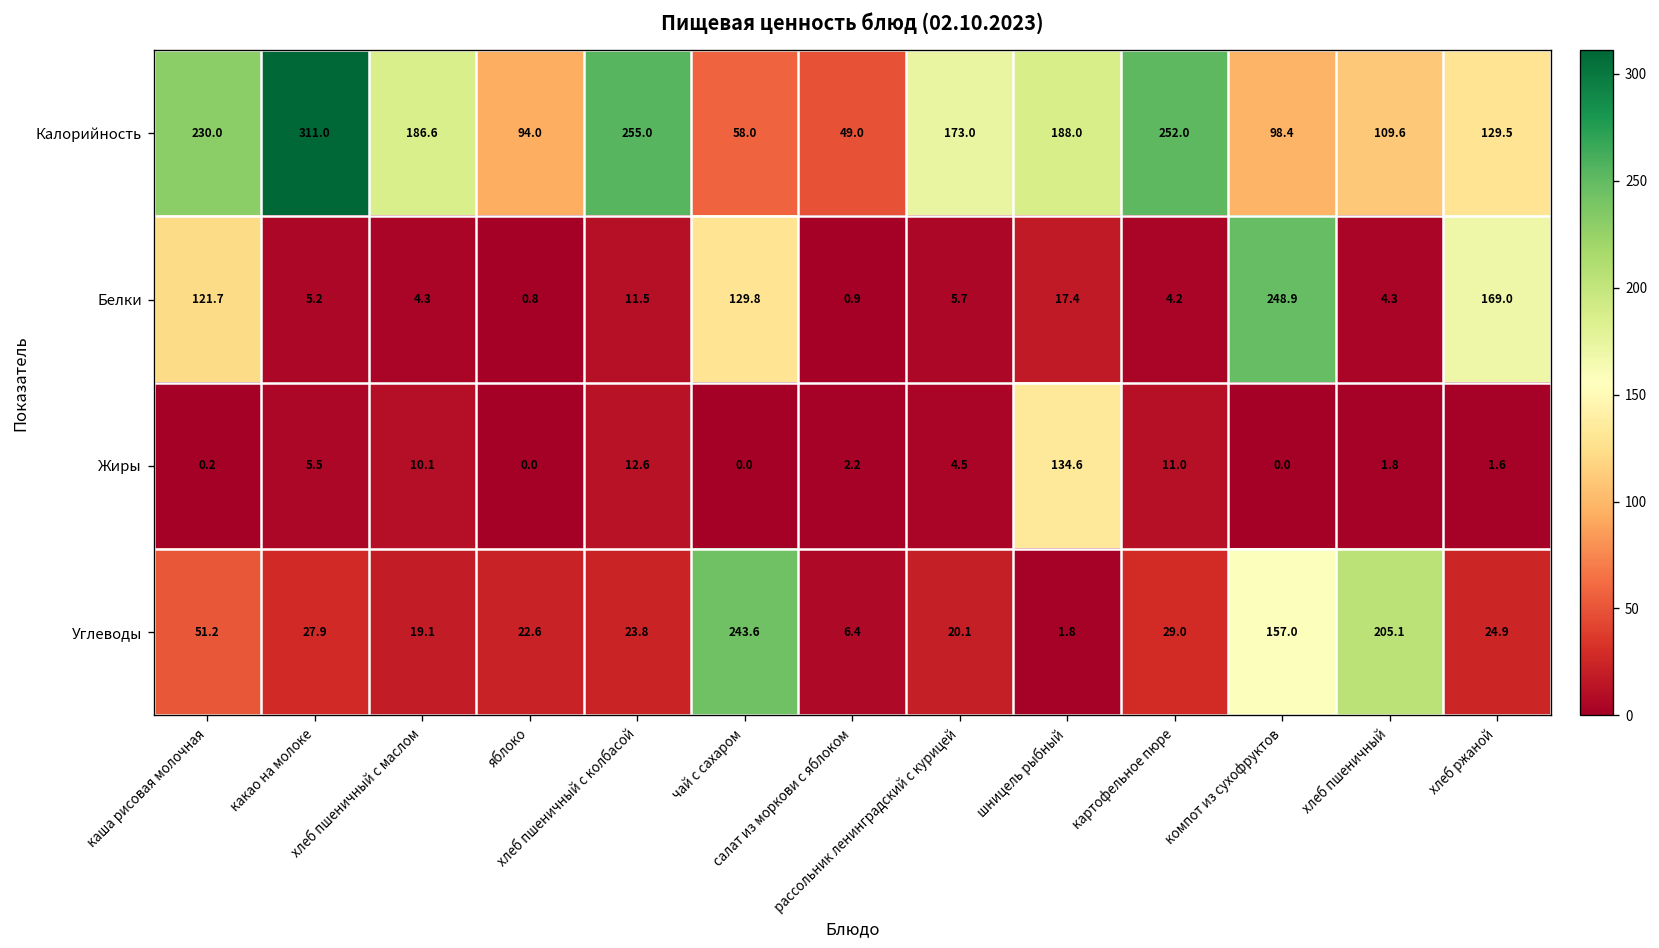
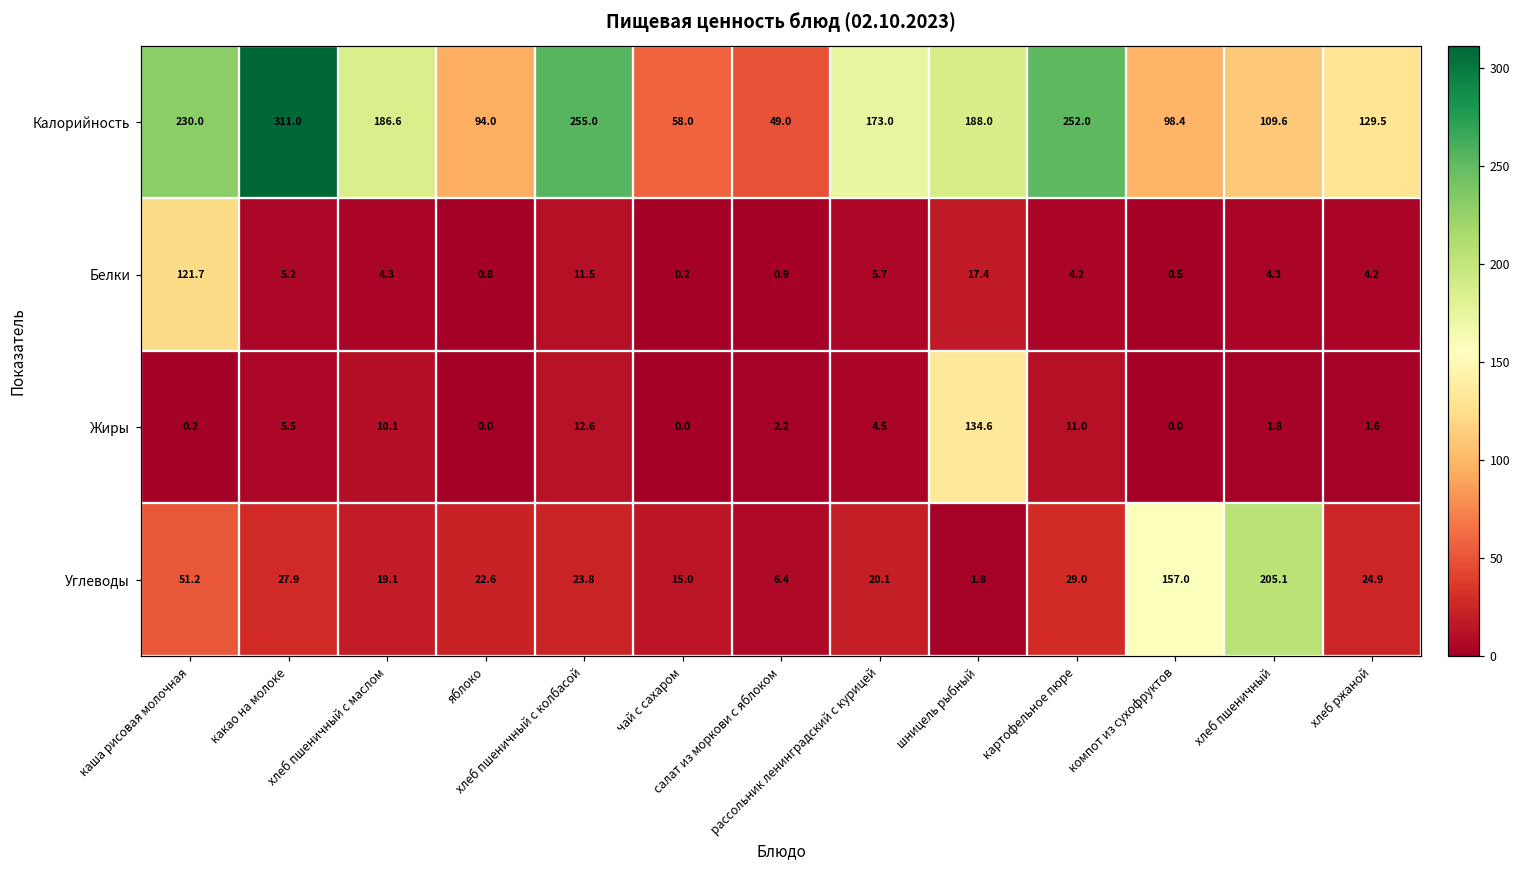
  {
    "Калорийность": {
      "каша рисовая молочная": 230.0,
      "какао на молоке": 311.0,
      "хлеб пшеничный с маслом": 186.6,
      "яблоко": 94.0,
      "хлеб пшеничный с колбасой": 255.0,
      "чай с сахаром": 58.0,
      "салат из моркови с яблоком": 49.0,
      "рассольник ленинградский с курицей": 173.0,
      "шницель рыбный": 188.0,
      "картофельное пюре": 252.0,
      "компот из сухофруктов": 98.4,
      "хлеб пшеничный": 109.6,
      "хлеб ржаной": 129.5
    },
    "Белки": {
      "каша рисовая молочная": 121.7,
      "какао на молоке": 5.2,
      "хлеб пшеничный с маслом": 4.3,
      "яблоко": 0.8,
      "хлеб пшеничный с колбасой": 11.5,
-     "чай с сахаром": 129.8,
+     "чай с сахаром": 0.2,
      "салат из моркови с яблоком": 0.9,
      "рассольник ленинградский с курицей": 5.7,
      "шницель рыбный": 17.4,
      "картофельное пюре": 4.2,
-     "компот из сухофруктов": 248.9,
+     "компот из сухофруктов": 0.5,
      "хлеб пшеничный": 4.3,
-     "хлеб ржаной": 169.0
+     "хлеб ржаной": 4.2
    },
    "Жиры": {
      "каша рисовая молочная": 0.2,
      "какао на молоке": 5.5,
      "хлеб пшеничный с маслом": 10.1,
      "яблоко": 0.0,
      "хлеб пшеничный с колбасой": 12.6,
      "чай с сахаром": 0.0,
      "салат из моркови с яблоком": 2.2,
      "рассольник ленинградский с курицей": 4.5,
      "шницель рыбный": 134.6,
      "картофельное пюре": 11.0,
      "компот из сухофруктов": 0.0,
      "хлеб пшеничный": 1.8,
      "хлеб ржаной": 1.6
    },
    "Углеводы": {
      "каша рисовая молочная": 51.2,
      "какао на молоке": 27.9,
      "хлеб пшеничный с маслом": 19.1,
      "яблоко": 22.6,
      "хлеб пшеничный с колбасой": 23.8,
-     "чай с сахаром": 243.6,
+     "чай с сахаром": 15.0,
      "салат из моркови с яблоком": 6.4,
      "рассольник ленинградский с курицей": 20.1,
      "шницель рыбный": 1.8,
      "картофельное пюре": 29.0,
      "компот из сухофруктов": 157.0,
      "хлеб пшеничный": 205.1,
      "хлеб ржаной": 24.9
    }
  }
